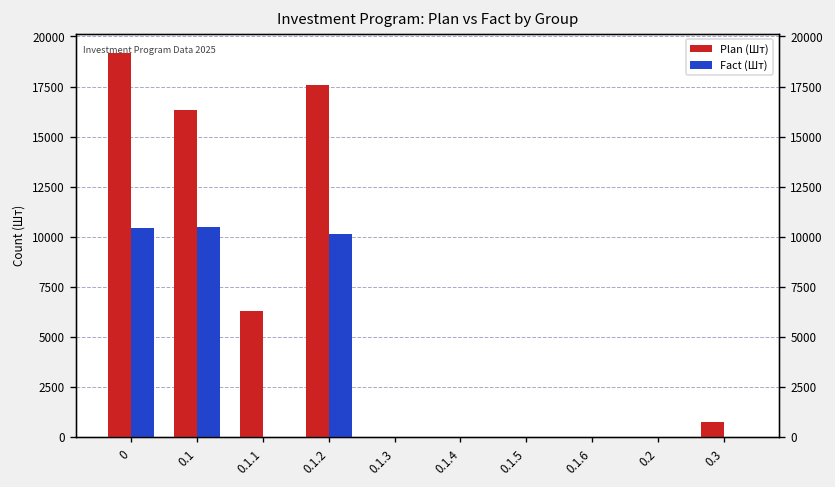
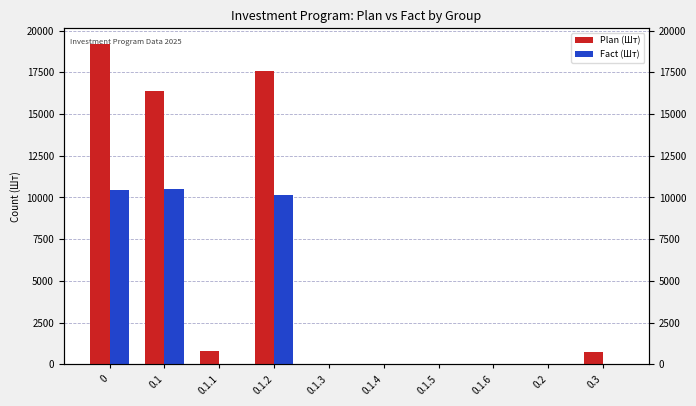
  {
    "Plan (Шт)": {
      "0.1": 16400,
-     "0.1.1": 6300,
+     "0.1.1": 800,
      "0.1.2": 17600,
      "0.1.3": 0,
      "0.1.4": 0,
      "0.1.5": 0,
      "0.1.6": 0,
      "0.2": 0,
      "0.3": 700
    },
    "Fact (Шт)": {
      "0": 10400,
      "0.1": 10500,
      "0.1.1": 0,
      "0.1.2": 10200,
      "0.1.3": 0,
      "0.1.4": 0,
      "0.1.5": 0,
      "0.1.6": 0,
      "0.2": 0,
      "0.3": 0
    }
  }
